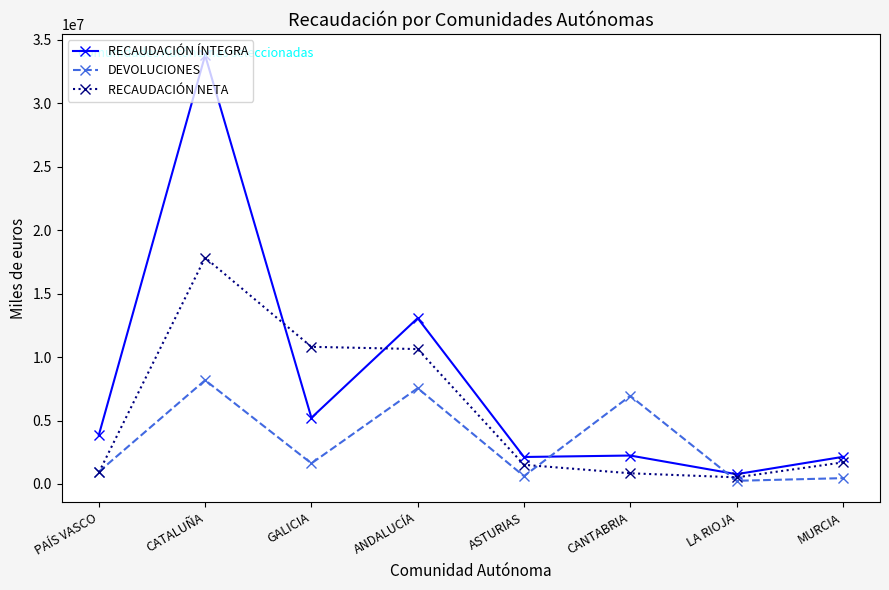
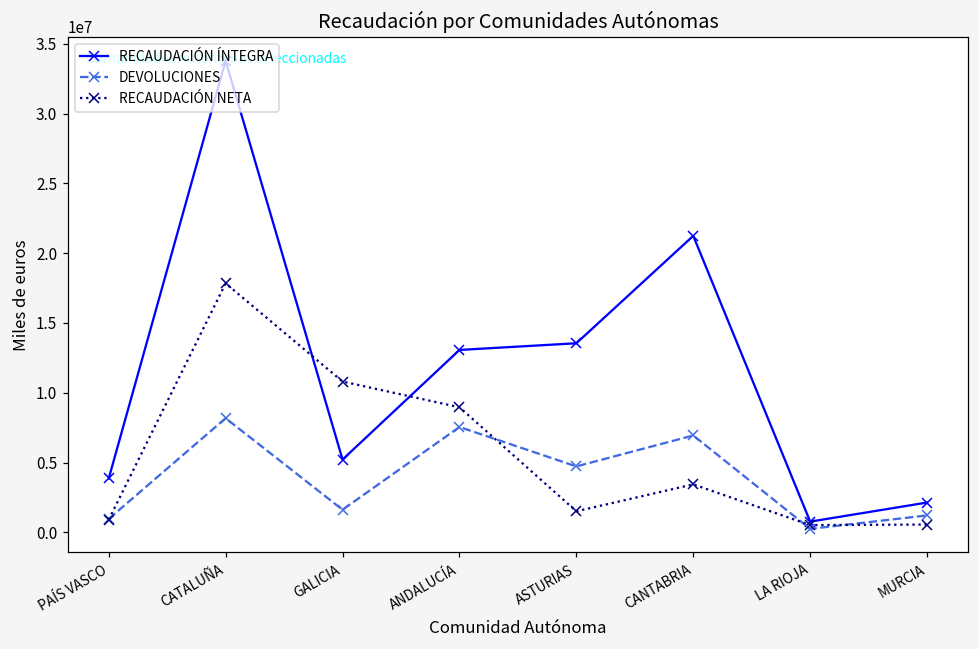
  {
    "RECAUDACIÓN ÍNTEGRA": {
      "PAÍS VASCO": 3900000,
      "GALICIA": 5200000,
      "ANDALUCÍA": 13100000,
-     "ASTURIAS": 2100000,
-     "CANTABRIA": 2200000,
+     "ASTURIAS": 13500000,
+     "CANTABRIA": 21200000,
      "LA RIOJA": 800000,
      "MURCIA": 2100000
    },
    "DEVOLUCIONES": {
      "CATALUÑA": 8200000,
      "GALICIA": 1600000,
      "ANDALUCÍA": 7500000,
-     "ASTURIAS": 600000,
+     "ASTURIAS": 4700000,
      "CANTABRIA": 6900000,
      "LA RIOJA": 200000,
-     "MURCIA": 500000
+     "MURCIA": 1200000
    },
    "RECAUDACIÓN NETA": {
      "CATALUÑA": 17800000,
      "GALICIA": 10800000,
-     "ANDALUCÍA": 10600000,
+     "ANDALUCÍA": 9000000,
      "ASTURIAS": 1500000,
-     "CANTABRIA": 800000,
+     "CANTABRIA": 3400000,
      "LA RIOJA": 500000,
-     "MURCIA": 1700000
+     "MURCIA": 600000
    }
  }
